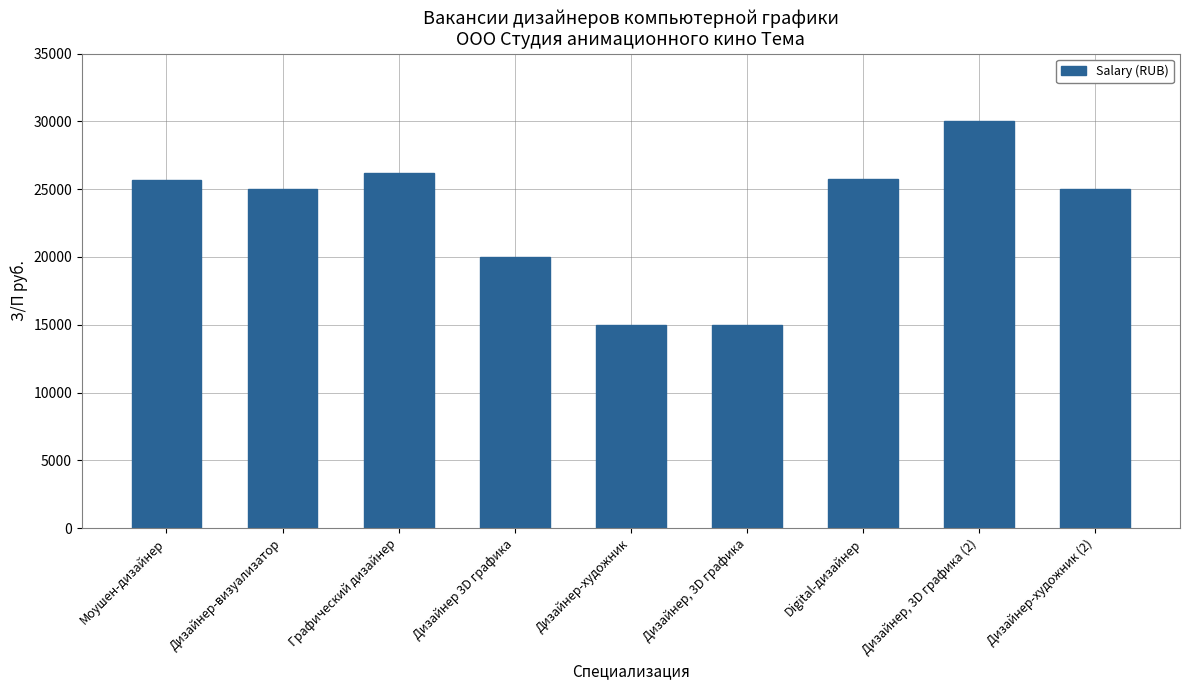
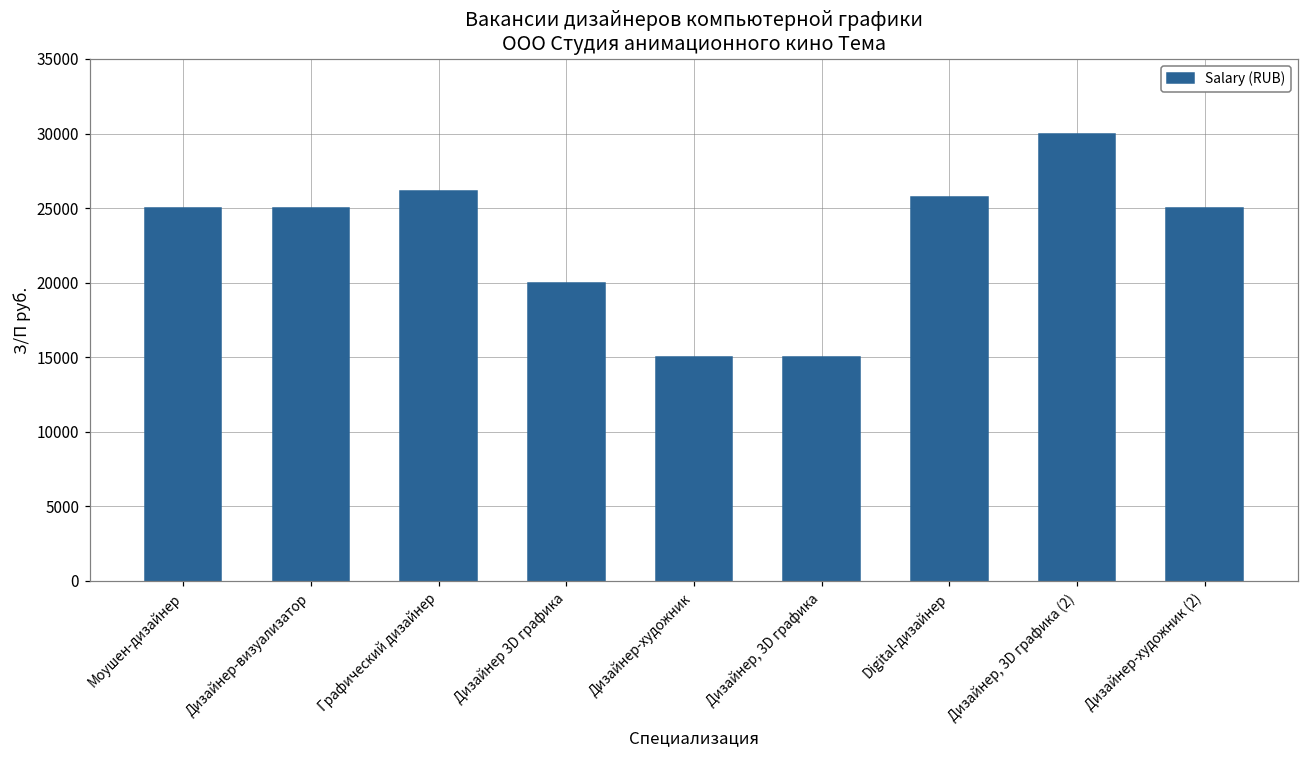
  {
-   "Моушен-дизайнер": 25700,
+   "Моушен-дизайнер": 25000,
    "Дизайнер-визуализатор": 25000,
    "Графический дизайнер": 26200,
    "Дизайнер 3D графика": 20000,
    "Дизайнер-художник": 15000,
    "Дизайнер, 3D графика": 15000,
    "Digital-дизайнер": 25700,
    "Дизайнер, 3D графика (2)": 30000,
    "Дизайнер-художник (2)": 25000
  }
